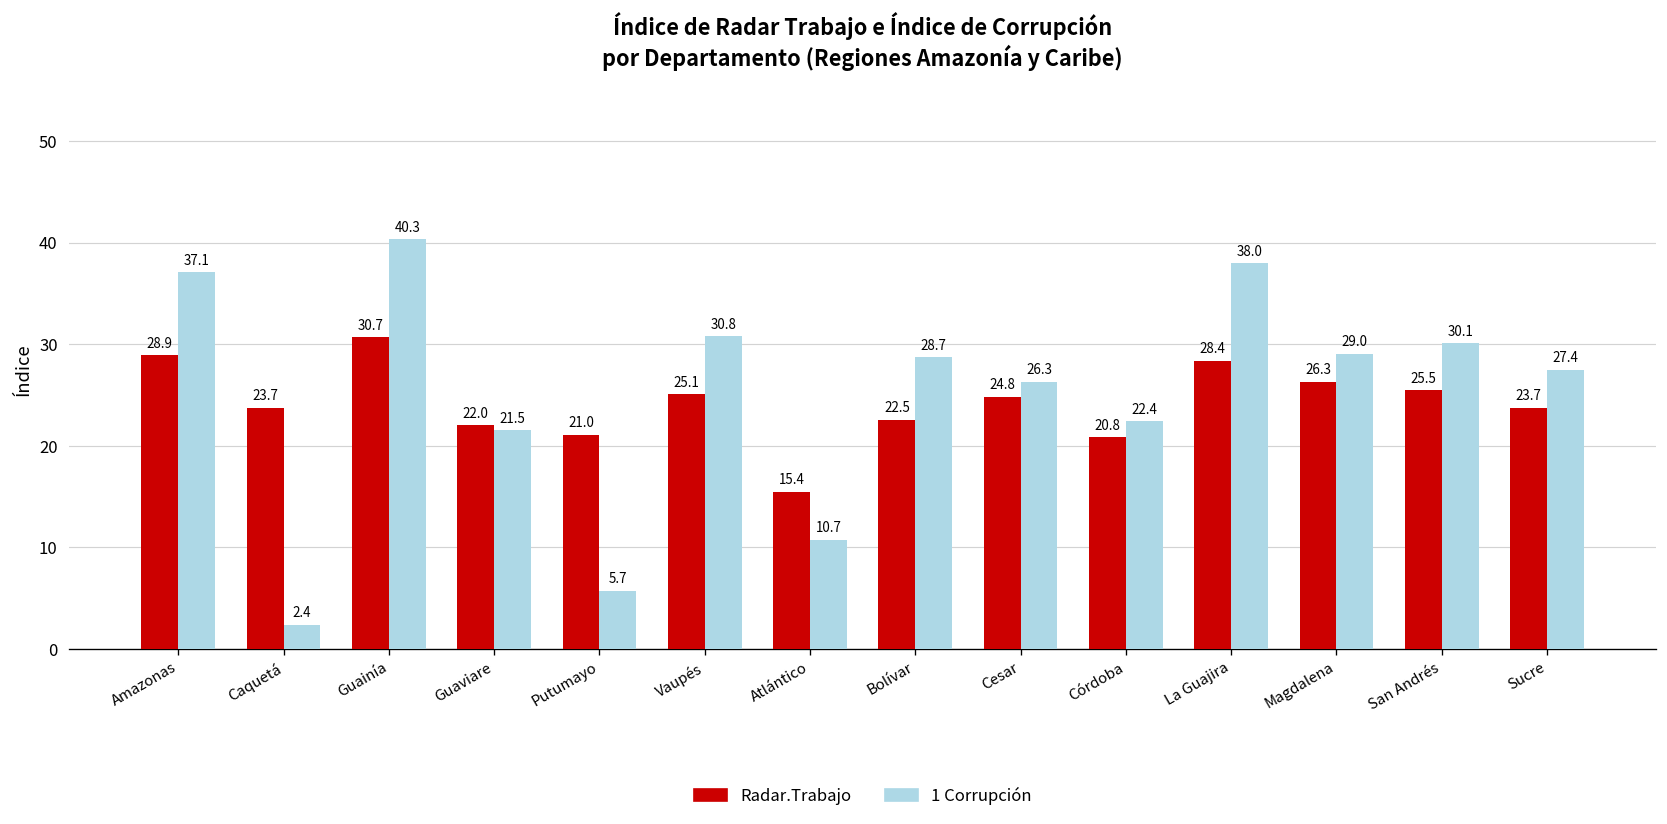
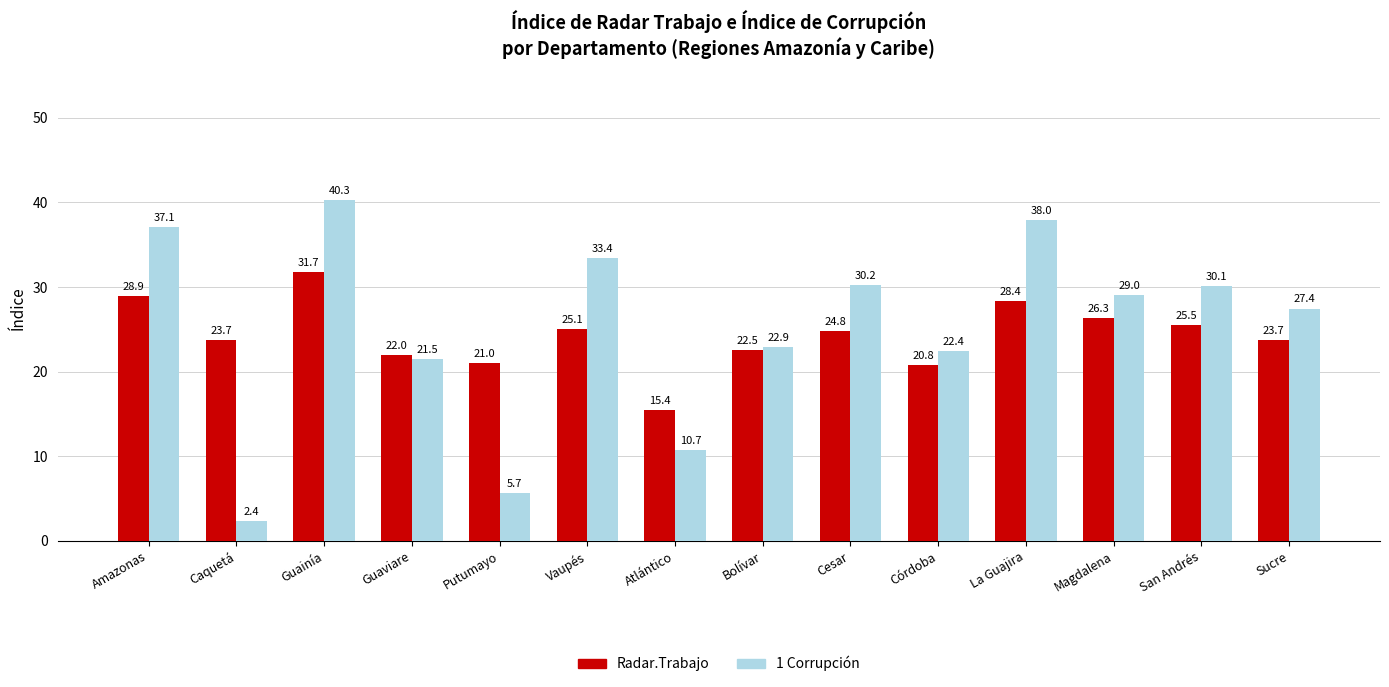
  {
    "Radar.Trabajo": {
      "Amazonas": 28.9,
      "Caquetá": 23.7,
-     "Guainía": 30.7,
+     "Guainía": 31.7,
      "Guaviare": 22.0,
      "Putumayo": 21.0,
      "Vaupés": 25.1,
      "Atlántico": 15.4,
      "Bolívar": 22.5,
      "Cesar": 24.8,
      "Córdoba": 20.8,
      "La Guajira": 28.4,
      "Magdalena": 26.3,
      "San Andrés": 25.5,
      "Sucre": 23.7
    },
    "1 Corrupción": {
      "Amazonas": 37.1,
      "Caquetá": 2.4,
      "Guainía": 40.3,
      "Guaviare": 21.5,
      "Putumayo": 5.7,
-     "Vaupés": 30.8,
+     "Vaupés": 33.4,
      "Atlántico": 10.7,
-     "Bolívar": 28.7,
-     "Cesar": 26.3,
+     "Bolívar": 22.9,
+     "Cesar": 30.2,
      "Córdoba": 22.4,
      "La Guajira": 38.0,
      "Magdalena": 29.0,
      "San Andrés": 30.1,
      "Sucre": 27.4
    }
  }
